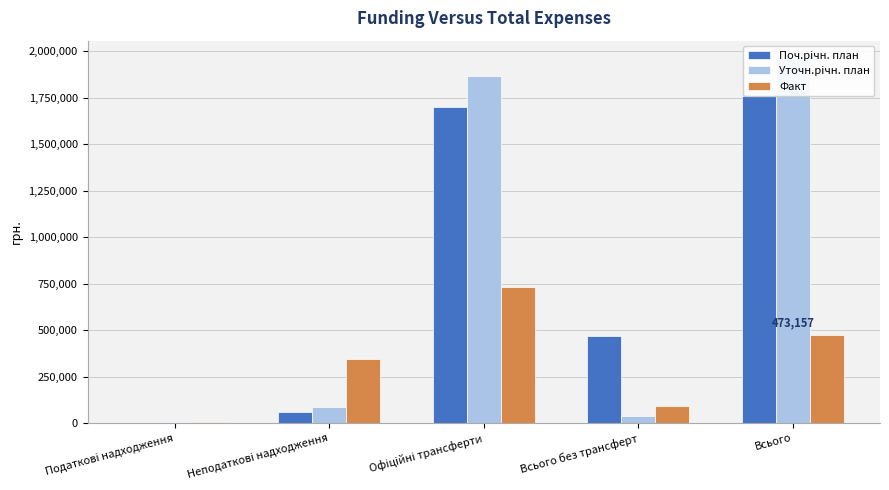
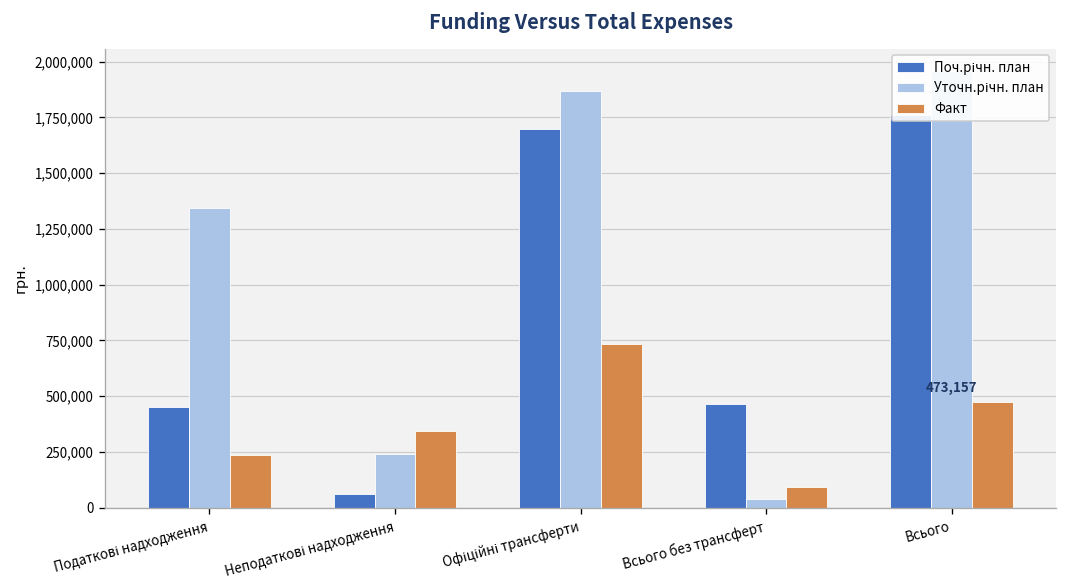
  {
    "Поч.річн. план": {
-     "Податкові надходження": "0",
+     "Податкові надходження": "450,000",
      "Неподаткові надходження": "60,000",
      "Офіційні трансферти": "1,700,000",
      "Всього без трансферт": "470,000"
    },
    "Уточн.річн. план": {
-     "Податкові надходження": "0",
-     "Неподаткові надходження": "90,000",
+     "Податкові надходження": "1,340,000",
+     "Неподаткові надходження": "240,000",
      "Офіційні трансферти": "1,870,000",
      "Всього без трансферт": "40,000"
    },
    "Факт": {
-     "Податкові надходження": "0",
+     "Податкові надходження": "240,000",
      "Неподаткові надходження": "340,000",
      "Офіційні трансферти": "730,000",
      "Всього без трансферт": "90,000"
    }
  }
